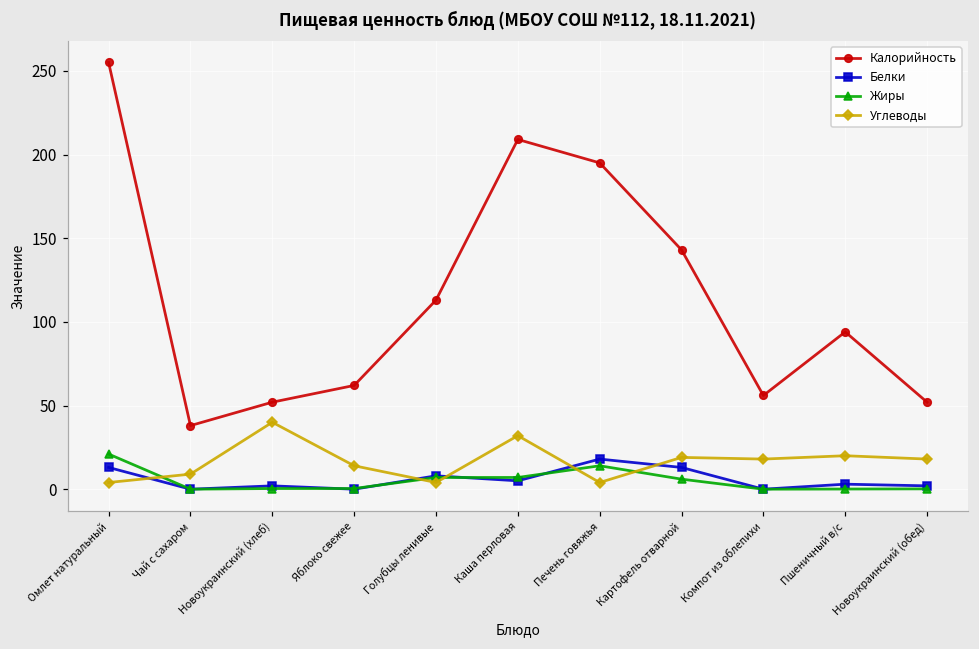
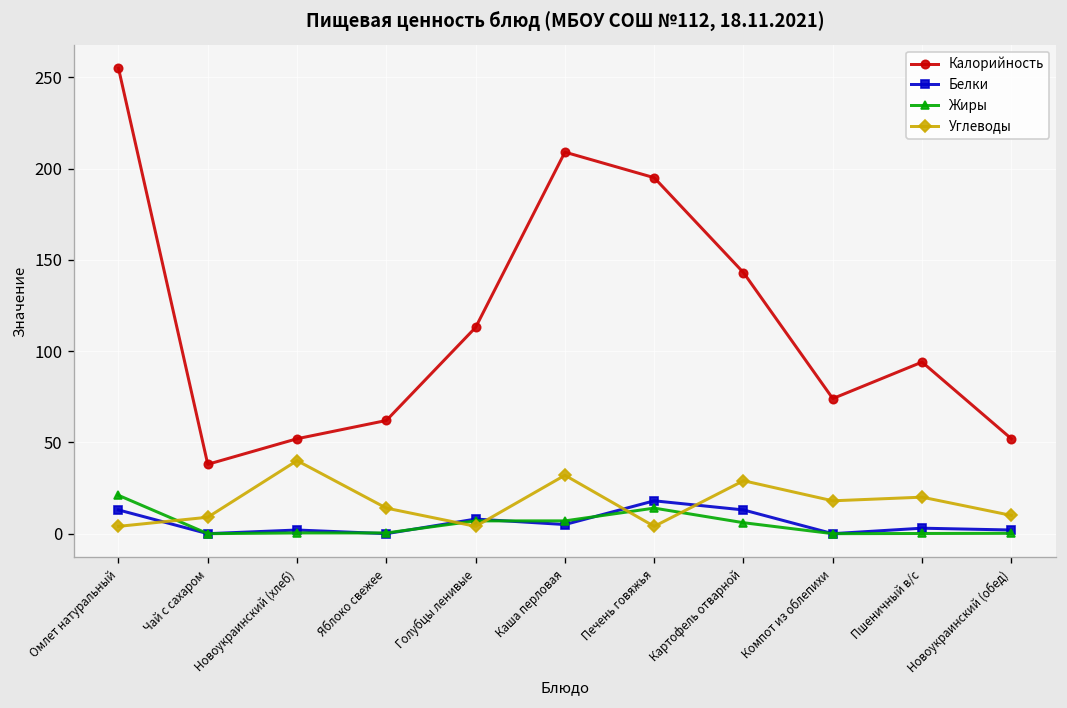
  {
    "Калорийность": {
      "Омлет натуральный": 255,
      "Чай с сахаром": 38,
      "Новоукраинский (хлеб)": 52,
      "Яблоко свежее": 62,
      "Голубцы ленивые": 113,
      "Каша перловая": 209,
      "Печень говяжья": 195,
      "Картофель отварной": 143,
-     "Компот из облепихи": 56,
+     "Компот из облепихи": 74,
      "Пшеничный в/с": 94,
      "Новоукраинский (обед)": 52
    },
    "Белки": {
      "Омлет натуральный": 13,
      "Каша перловая": 5,
      "Печень говяжья": 18,
      "Картофель отварной": 13,
      "Пшеничный в/с": 3,
      "Новоукраинский (обед)": 2
    },
    "Жиры": {
      "Омлет натуральный": 21,
      "Каша перловая": 7,
      "Печень говяжья": 14,
      "Картофель отварной": 6,
      "Пшеничный в/с": 0,
      "Новоукраинский (обед)": 0
    },
    "Углеводы": {
      "Омлет натуральный": 4,
      "Чай с сахаром": 9,
      "Новоукраинский (хлеб)": 40,
      "Яблоко свежее": 14,
      "Голубцы ленивые": 4,
      "Каша перловая": 32,
      "Печень говяжья": 4,
-     "Картофель отварной": 19,
+     "Картофель отварной": 29,
      "Компот из облепихи": 18,
      "Пшеничный в/с": 20,
-     "Новоукраинский (обед)": 18
+     "Новоукраинский (обед)": 10
    }
  }
